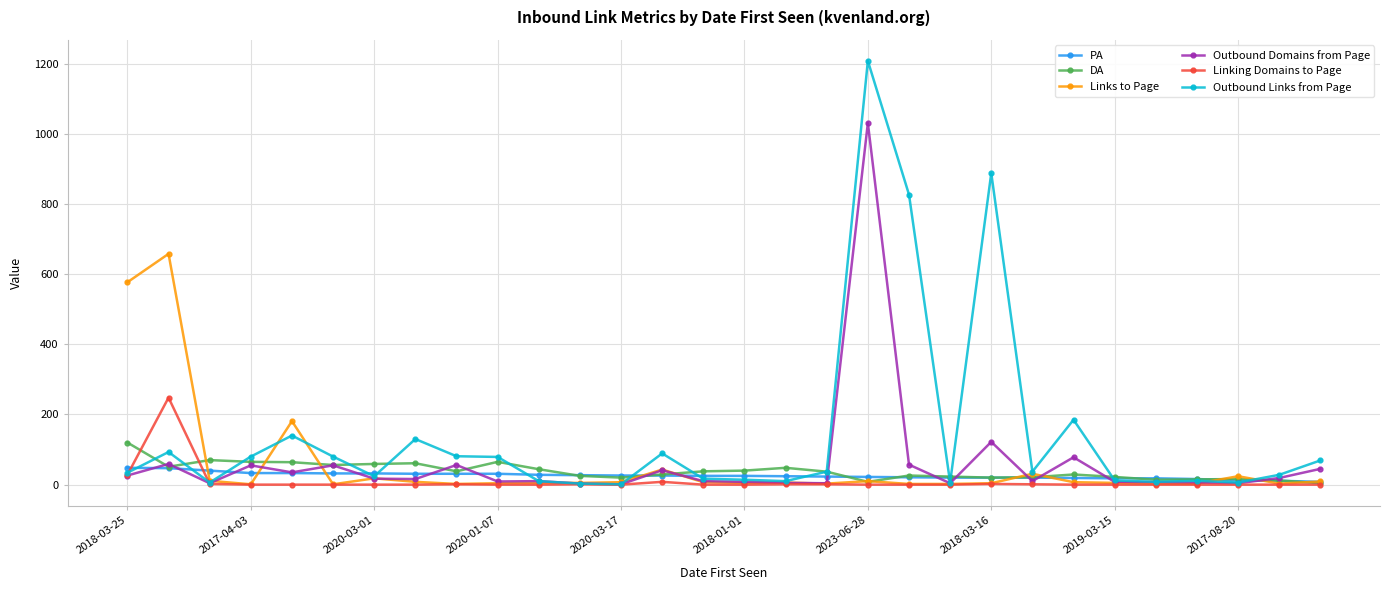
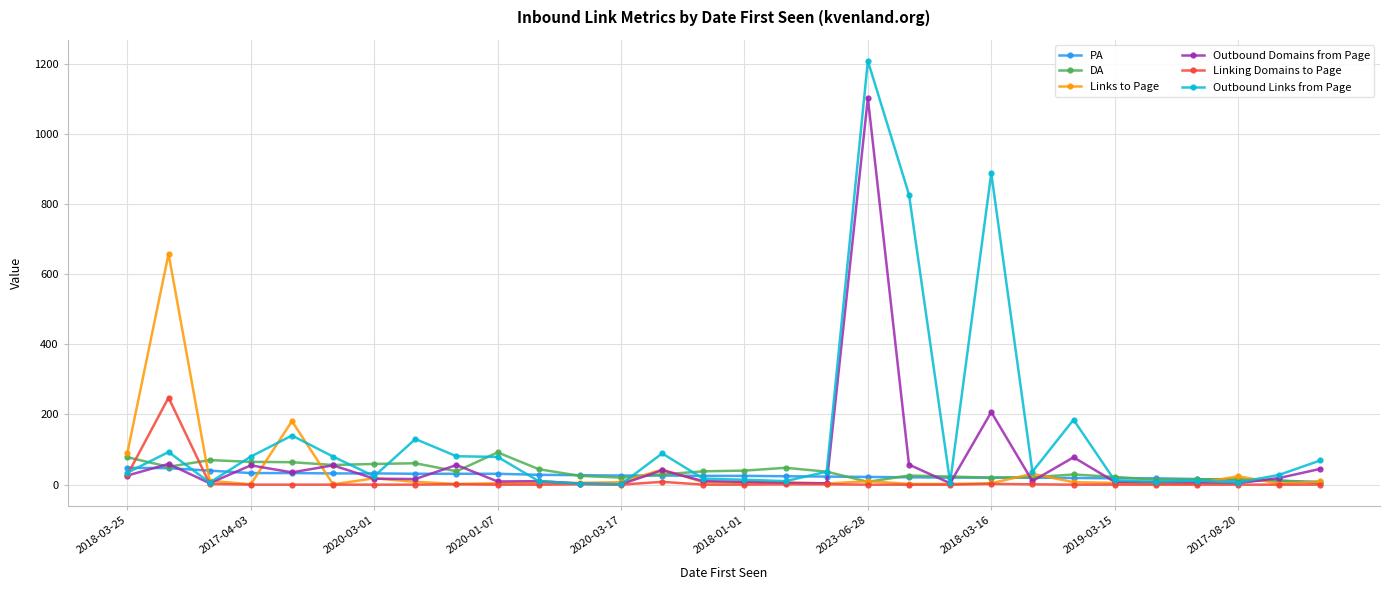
  {
    "DA": {
-     "2018-03-25": 120,
+     "2018-03-25": 80,
      "2017-04-03": 70,
      "2020-03-01": 60,
-     "2020-01-07": 70,
+     "2020-01-07": 90,
      "2018-01-01": 40
    },
    "Links to Page": {
-     "2018-03-25": 580,
+     "2018-03-25": 90,
      "2017-08-20": 20
    },
    "Outbound Domains from Page": {
      "2017-04-03": 60,
-     "2023-06-28": 1030,
-     "2018-03-16": 120
+     "2023-06-28": 1100,
+     "2018-03-16": 210
    },
    "Linking Domains to Page": {
      "2020-03-01": 0,
      "2023-06-28": 0
    }
  }
